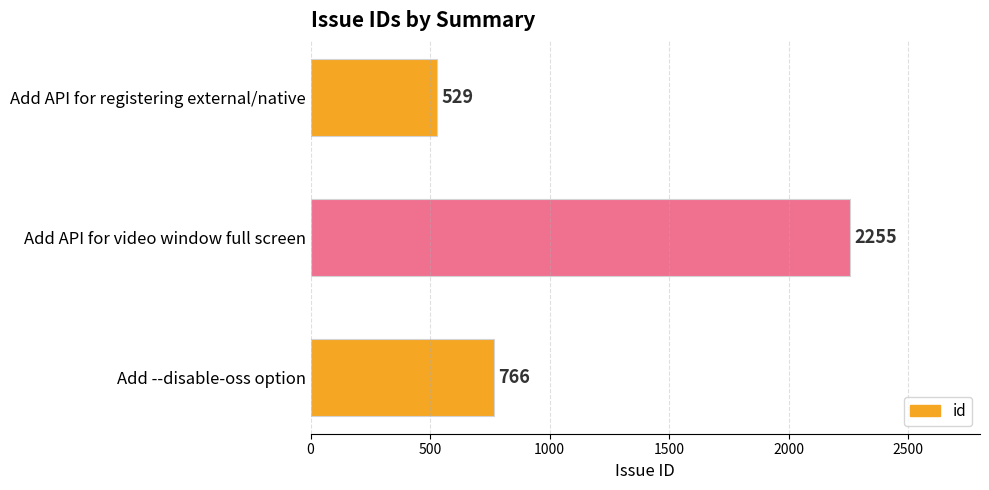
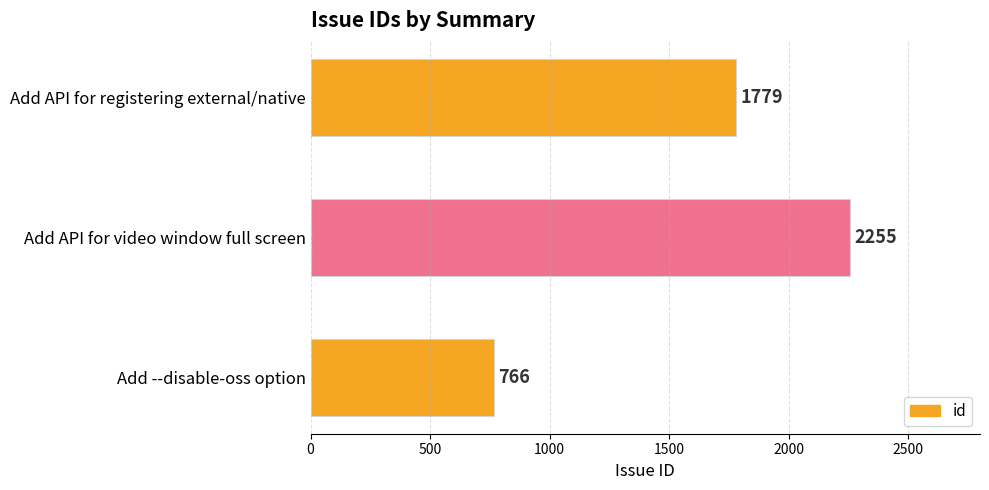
  {
-   "Add API for registering external/native": 529,
+   "Add API for registering external/native": 1779,
    "Add API for video window full screen": 2255,
    "Add --disable-oss option": 766
  }
